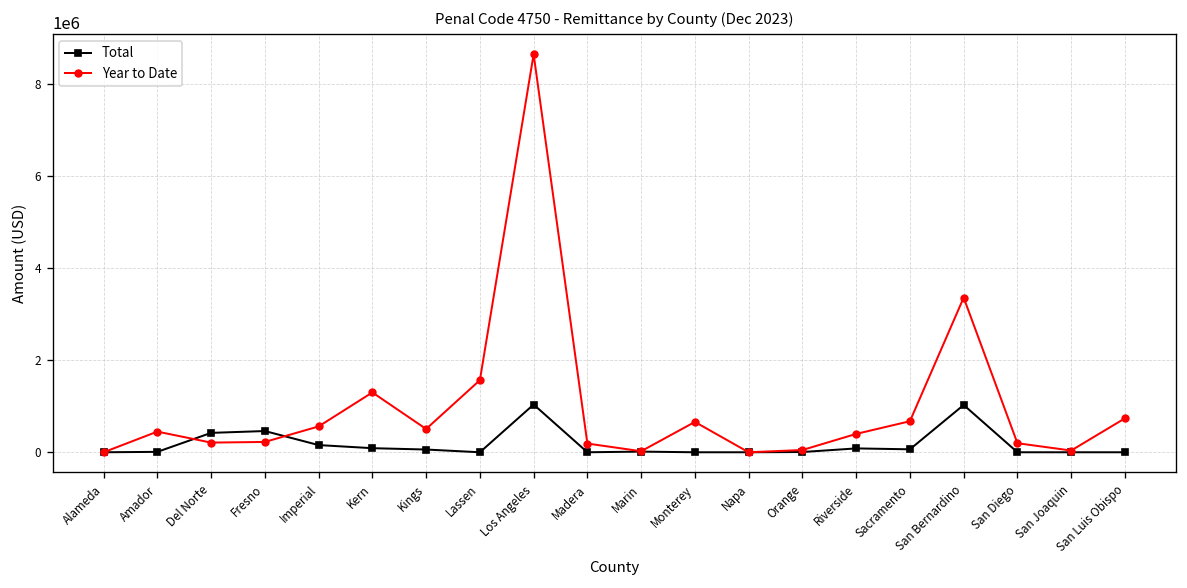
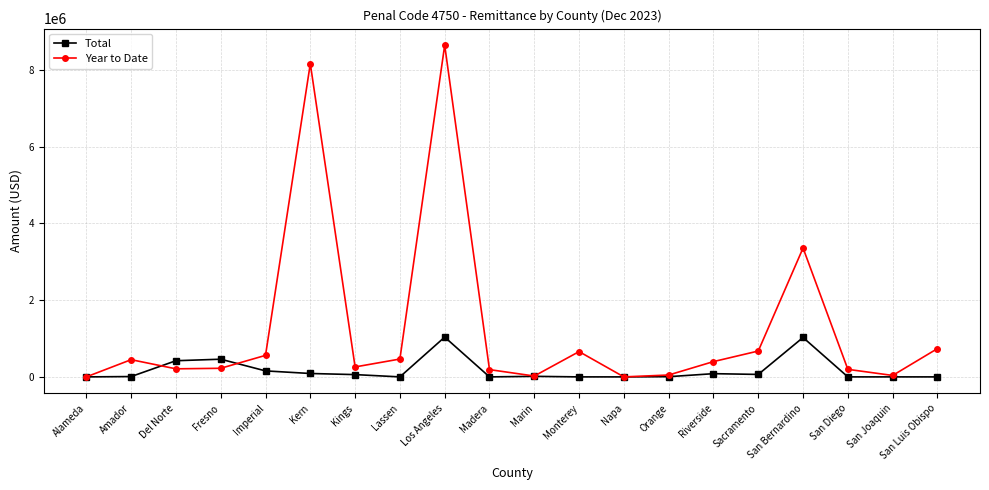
  {
    "Total": {
      "Amador": 0,
      "Del Norte": 400000,
      "Fresno": 500000,
      "Imperial": 200000,
      "Kern": 100000,
      "Kings": 100000,
      "Lassen": 0,
      "Los Angeles": 1000000,
      "Madera": 0,
      "Monterey": 0,
      "Riverside": 100000,
      "Sacramento": 100000,
      "San Bernardino": 1000000,
      "San Diego": 0,
      "San Luis Obispo": 0
    },
    "Year to Date": {
      "Amador": 400000,
      "Del Norte": 200000,
      "Fresno": 200000,
      "Imperial": 600000,
-     "Kern": 1300000,
-     "Kings": 500000,
-     "Lassen": 1600000,
+     "Kern": 8200000,
+     "Kings": 300000,
+     "Lassen": 500000,
      "Los Angeles": 8600000,
      "Madera": 200000,
      "Monterey": 700000,
      "Riverside": 400000,
      "Sacramento": 700000,
      "San Bernardino": 3400000,
      "San Diego": 200000,
      "San Luis Obispo": 700000
    }
  }
